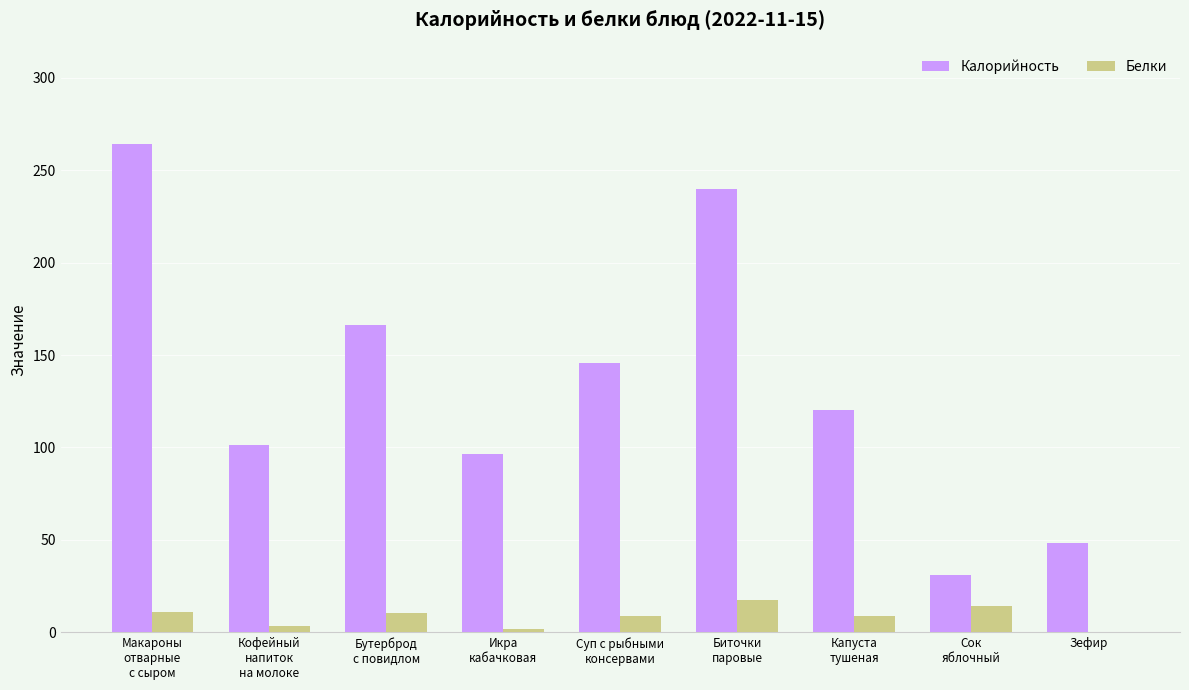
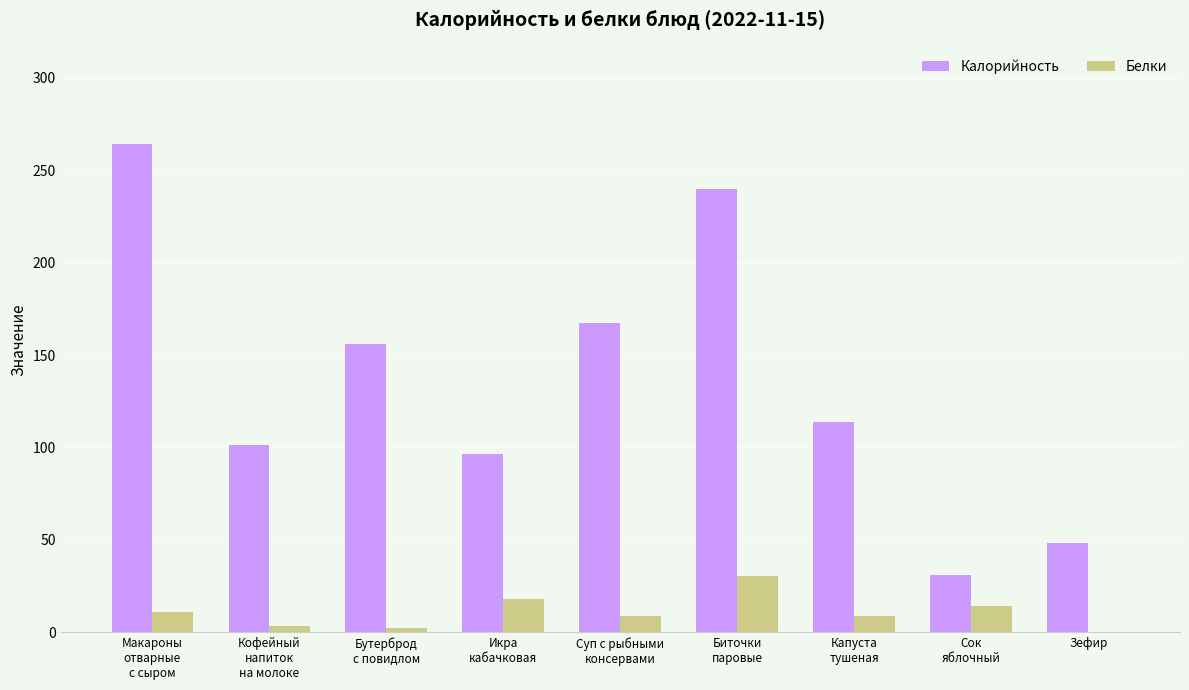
  {
    "Калорийность": {
      "Макароны отварные с сыром": 264,
      "Кофейный напиток на молоке": 101,
-     "Бутерброд с повидлом": 166,
+     "Бутерброд с повидлом": 156,
      "Икра кабачковая": 96,
-     "Суп с рыбными консервами": 146,
+     "Суп с рыбными консервами": 167,
      "Биточки паровые": 240,
-     "Капуста тушеная": 120,
+     "Капуста тушеная": 114,
      "Сок яблочный": 31,
      "Зефир": 48
    },
    "Белки": {
      "Макароны отварные с сыром": 11,
      "Кофейный напиток на молоке": 3,
-     "Бутерброд с повидлом": 10,
-     "Икра кабачковая": 2,
+     "Бутерброд с повидлом": 2,
+     "Икра кабачковая": 18,
      "Суп с рыбными консервами": 9,
-     "Биточки паровые": 17,
+     "Биточки паровые": 30,
      "Капуста тушеная": 9,
      "Сок яблочный": 14,
      "Зефир": 0
    }
  }
